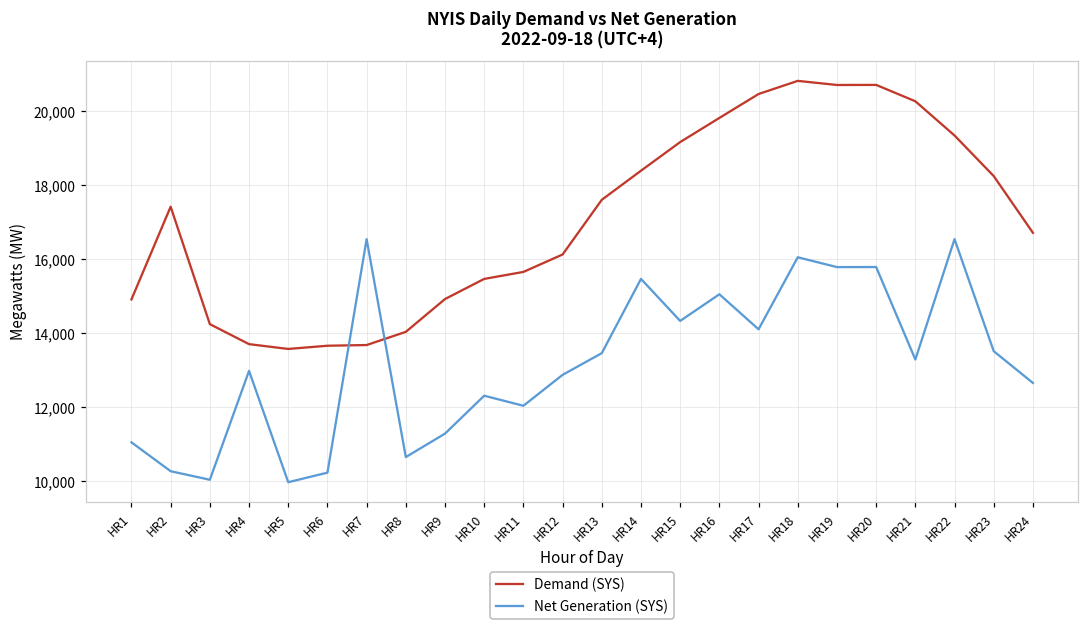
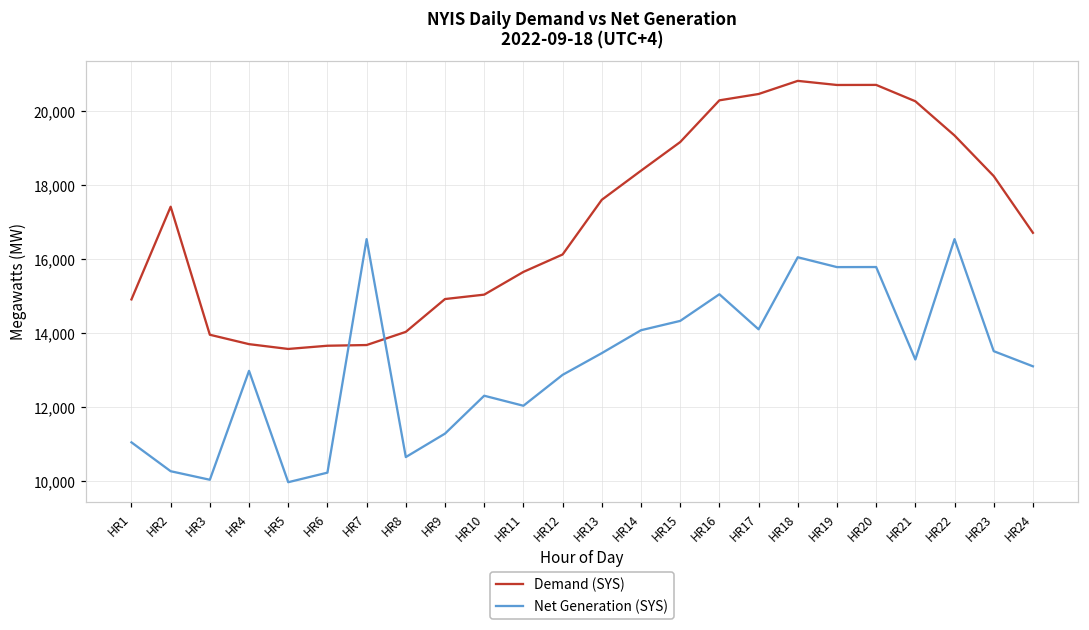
  {
    "Demand (SYS)": {
      "HR1": "14,900",
      "HR2": "17,400",
-     "HR3": "14,200",
+     "HR3": "14,000",
      "HR4": "13,700",
      "HR5": "13,600",
      "HR6": "13,700",
      "HR7": "13,700",
      "HR8": "14,000",
      "HR9": "14,900",
-     "HR10": "15,500",
+     "HR10": "15,000",
      "HR11": "15,700",
      "HR12": "16,100",
      "HR13": "17,600",
      "HR14": "18,400",
      "HR15": "19,200",
-     "HR16": "19,800",
+     "HR16": "20,300",
      "HR17": "20,500",
      "HR18": "20,800",
      "HR19": "20,700",
      "HR20": "20,700",
      "HR21": "20,300",
      "HR22": "19,300",
      "HR23": "18,200",
      "HR24": "16,700"
    },
    "Net Generation (SYS)": {
      "HR1": "11,000",
      "HR2": "10,300",
      "HR3": "10,000",
      "HR4": "13,000",
      "HR5": "10,000",
      "HR6": "10,200",
      "HR7": "16,500",
      "HR8": "10,600",
      "HR9": "11,300",
      "HR10": "12,300",
      "HR11": "12,000",
      "HR12": "12,900",
      "HR13": "13,500",
-     "HR14": "15,500",
+     "HR14": "14,100",
      "HR15": "14,300",
      "HR16": "15,000",
      "HR17": "14,100",
      "HR18": "16,000",
      "HR19": "15,800",
      "HR20": "15,800",
      "HR21": "13,300",
      "HR22": "16,500",
      "HR23": "13,500",
-     "HR24": "12,700"
+     "HR24": "13,100"
    }
  }
